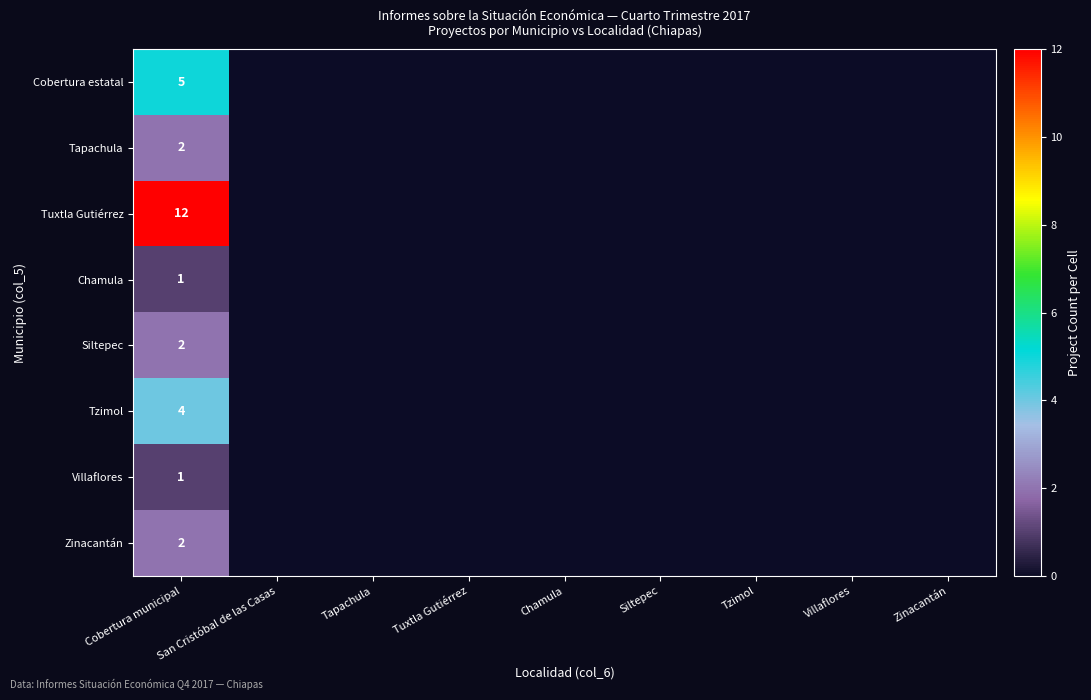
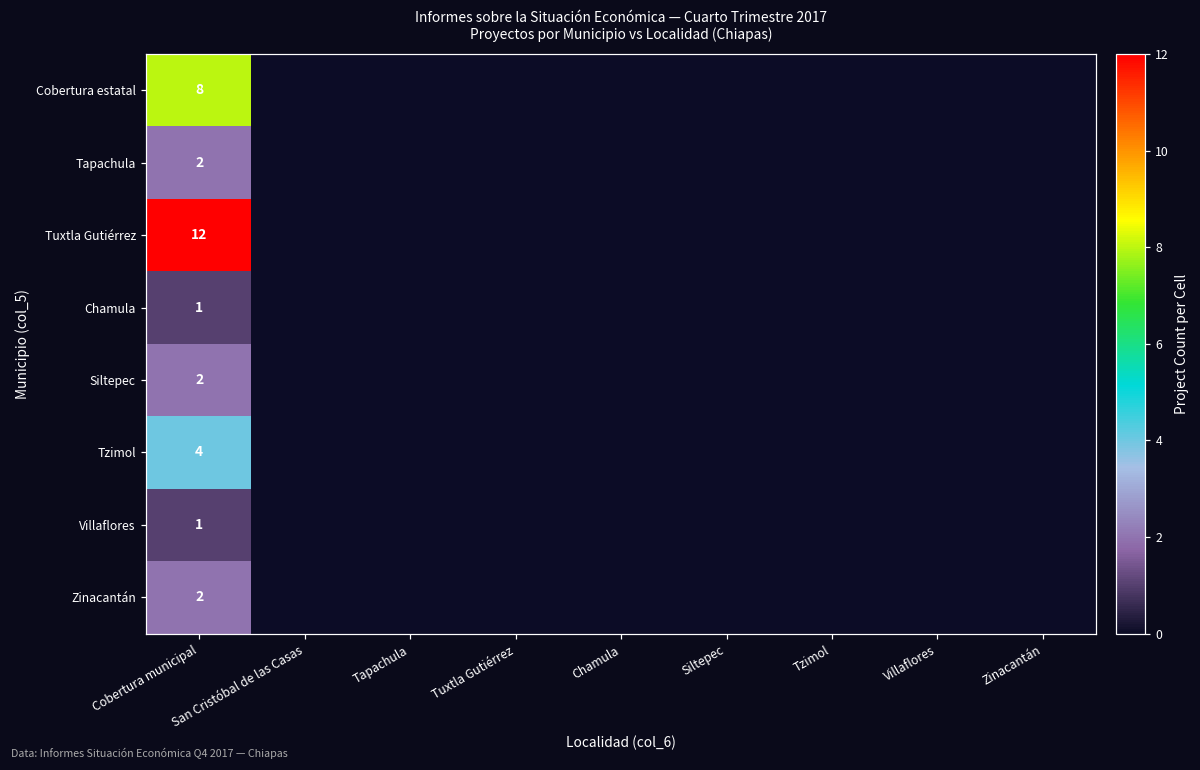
  {
    "Cobertura estatal": {
-     "Cobertura municipal": 5
+     "Cobertura municipal": 8
    },
    "Tapachula": {
      "Cobertura municipal": 2
    },
    "Tuxtla Gutiérrez": {
      "Cobertura municipal": 12
    },
    "Chamula": {
      "Cobertura municipal": 1
    },
    "Siltepec": {
      "Cobertura municipal": 2
    },
    "Tzimol": {
      "Cobertura municipal": 4
    },
    "Villaflores": {
      "Cobertura municipal": 1
    },
    "Zinacantán": {
      "Cobertura municipal": 2
    }
  }
